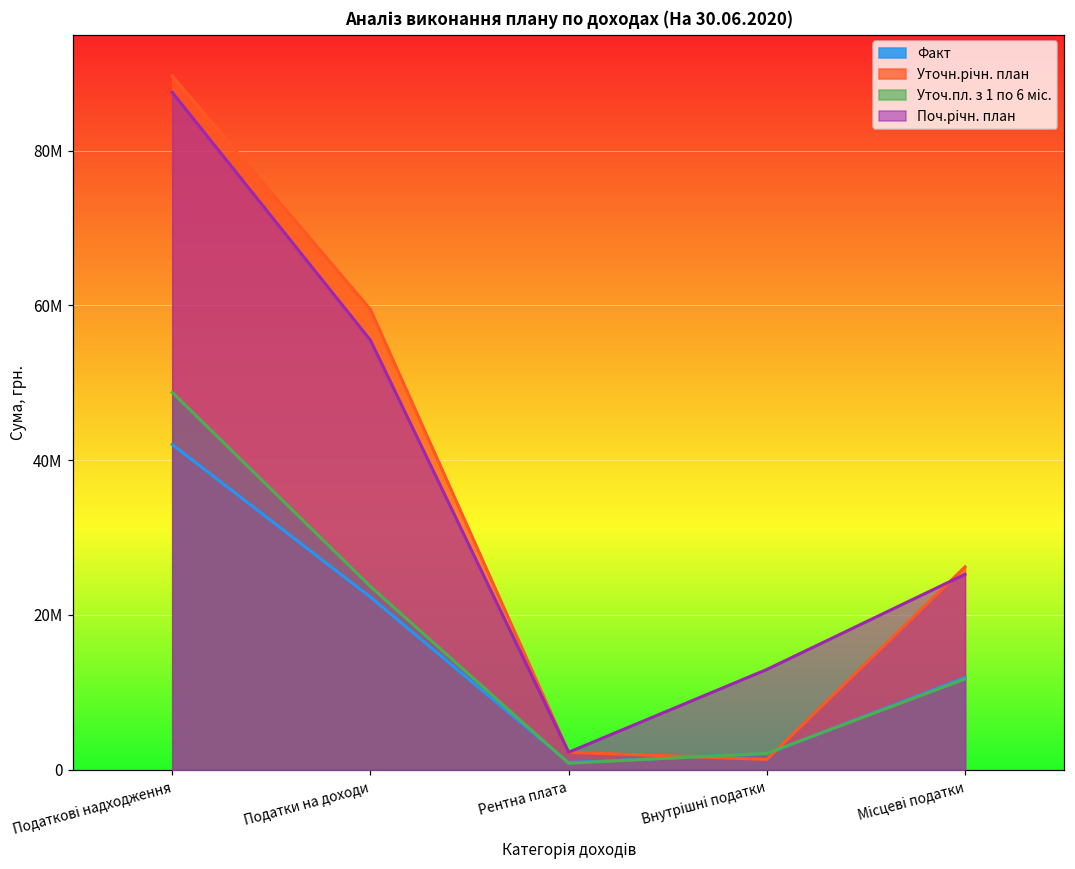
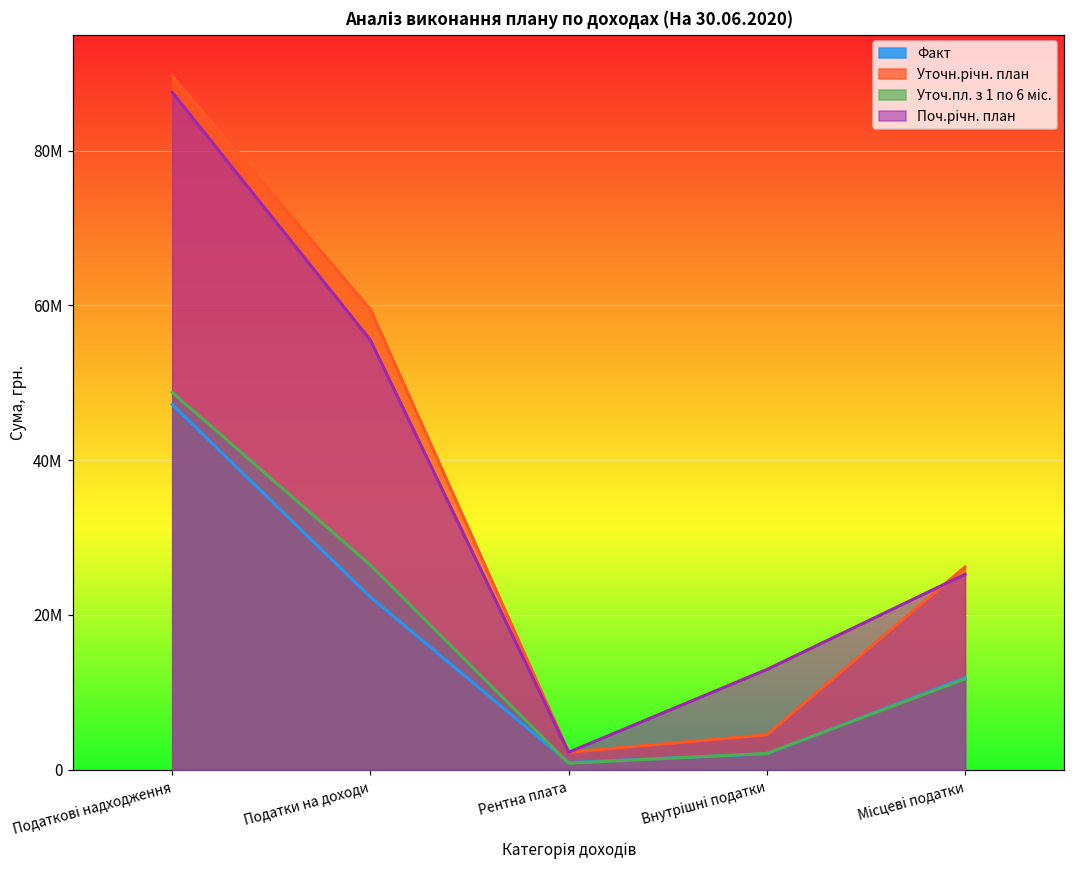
  {
    "Факт": {
-     "Податкові надходження": 42000000,
+     "Податкові надходження": 47000000,
      "Податки на доходи": 22000000
    },
    "Уточн.річн. план": {
      "Податкові надходження": 90000000,
      "Податки на доходи": 59000000,
-     "Внутрішні податки": 1000000,
+     "Внутрішні податки": 5000000,
      "Місцеві податки": 26000000
    },
    "Уточ.пл. з 1 по 6 міс.": {
      "Податкові надходження": 49000000,
-     "Податки на доходи": 24000000
+     "Податки на доходи": 26000000
    },
    "Поч.річн. план": {
      "Податкові надходження": 88000000,
      "Податки на доходи": 56000000,
      "Внутрішні податки": 13000000,
      "Місцеві податки": 25000000
    }
  }
